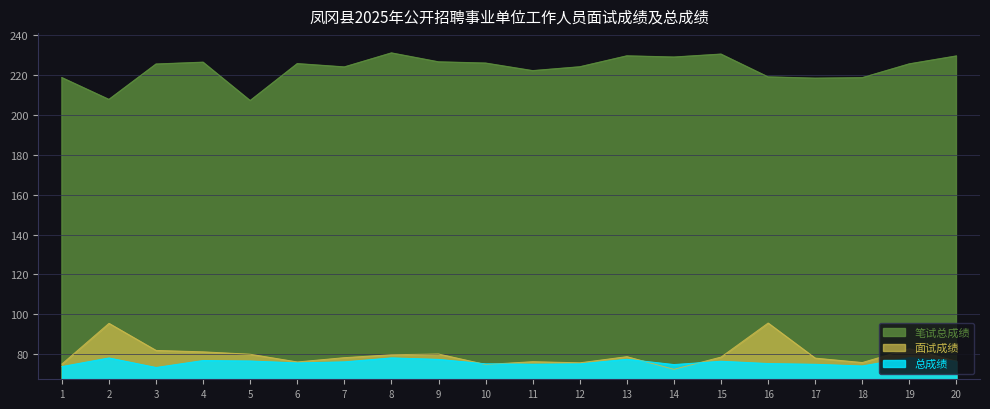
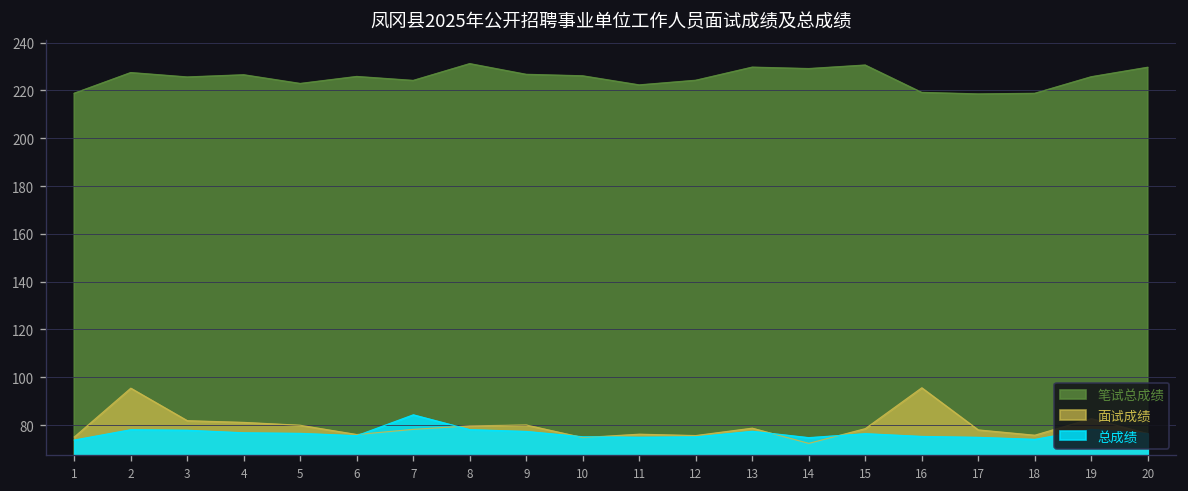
  {
    "笔试总成绩": {
      "1": 219,
-     "2": 208,
+     "2": 227,
      "3": 226,
      "4": 226,
-     "5": 207,
+     "5": 223,
      "6": 226,
      "7": 224,
      "8": 231,
      "9": 227,
      "10": 226,
      "11": 222,
      "12": 224,
      "13": 230,
      "14": 229,
      "15": 231,
      "16": 219,
      "17": 218,
      "18": 219,
      "19": 226,
      "20": 230
    },
    "面试成绩": {
      "2": 95,
      "3": 82,
      "4": 81,
      "5": 80,
      "7": 78,
      "8": 80,
      "9": 80,
      "14": 72,
      "15": 79,
      "16": 96,
      "17": 78,
      "18": 76
    },
    "总成绩": {
      "2": 78,
-     "3": 73,
+     "3": 78,
      "4": 77,
      "5": 77,
-     "7": 76,
+     "7": 84,
      "8": 78,
      "9": 77,
      "14": 75,
      "15": 76,
      "16": 75,
      "17": 75,
      "18": 74
    }
  }
